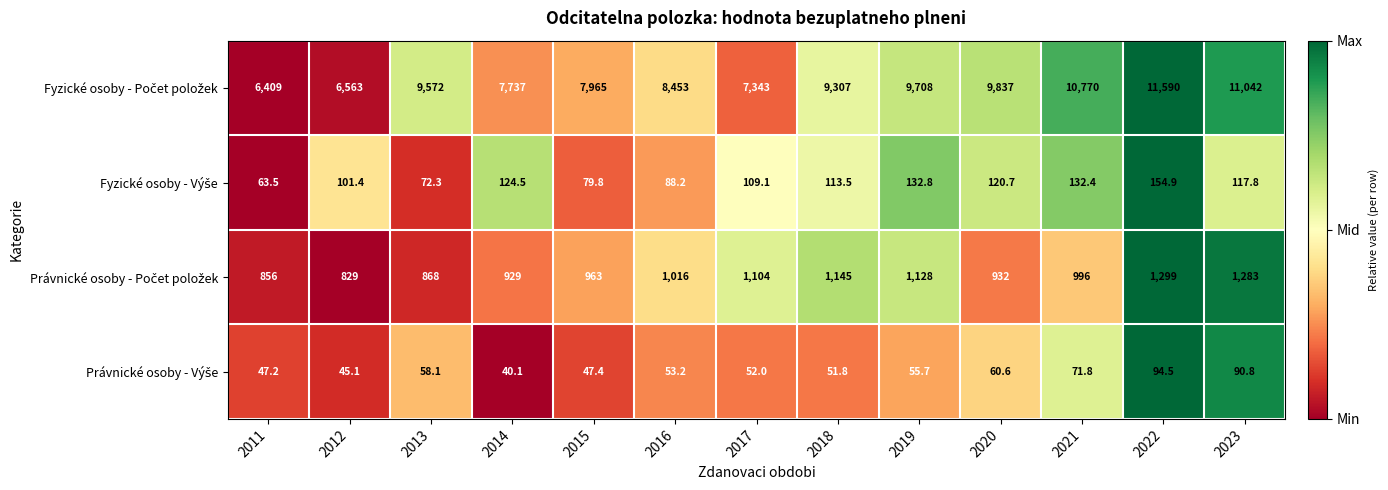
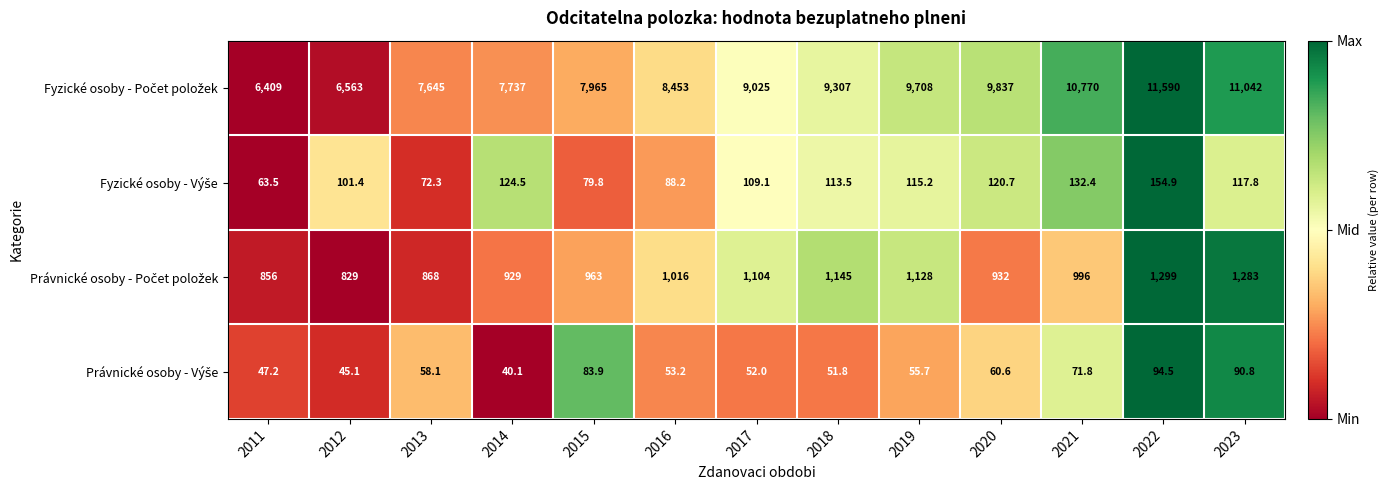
  {
    "Fyzické osoby - Počet položek": {
      "2011": "6,409",
      "2012": "6,563",
-     "2013": "9,572",
+     "2013": "7,645",
      "2014": "7,737",
      "2015": "7,965",
      "2016": "8,453",
-     "2017": "7,343",
+     "2017": "9,025",
      "2018": "9,307",
      "2019": "9,708",
      "2020": "9,837",
      "2021": "10,770",
      "2022": "11,590",
      "2023": "11,042"
    },
    "Fyzické osoby - Výše": {
      "2011": "63.5",
      "2012": "101.4",
      "2013": "72.3",
      "2014": "124.5",
      "2015": "79.8",
      "2016": "88.2",
      "2017": "109.1",
      "2018": "113.5",
-     "2019": "132.8",
+     "2019": "115.2",
      "2020": "120.7",
      "2021": "132.4",
      "2022": "154.9",
      "2023": "117.8"
    },
    "Právnické osoby - Počet položek": {
      "2011": "856",
      "2012": "829",
      "2013": "868",
      "2014": "929",
      "2015": "963",
      "2016": "1,016",
      "2017": "1,104",
      "2018": "1,145",
      "2019": "1,128",
      "2020": "932",
      "2021": "996",
      "2022": "1,299",
      "2023": "1,283"
    },
    "Právnické osoby - Výše": {
      "2011": "47.2",
      "2012": "45.1",
      "2013": "58.1",
      "2014": "40.1",
-     "2015": "47.4",
+     "2015": "83.9",
      "2016": "53.2",
      "2017": "52.0",
      "2018": "51.8",
      "2019": "55.7",
      "2020": "60.6",
      "2021": "71.8",
      "2022": "94.5",
      "2023": "90.8"
    }
  }
